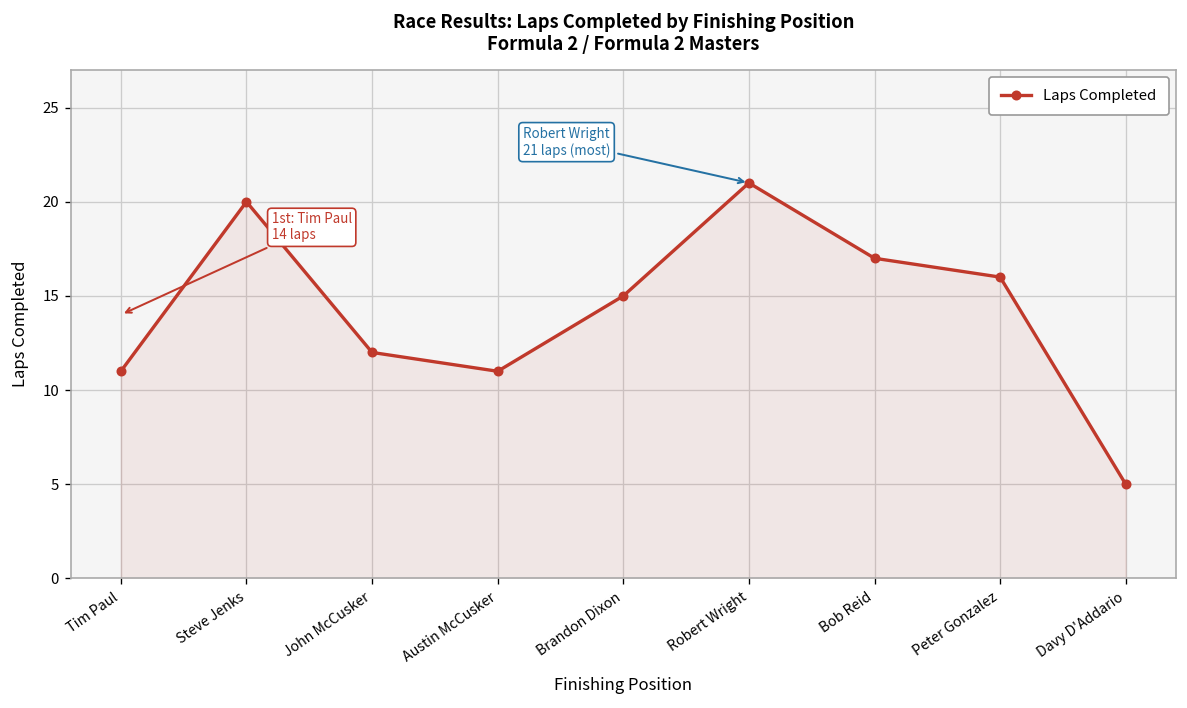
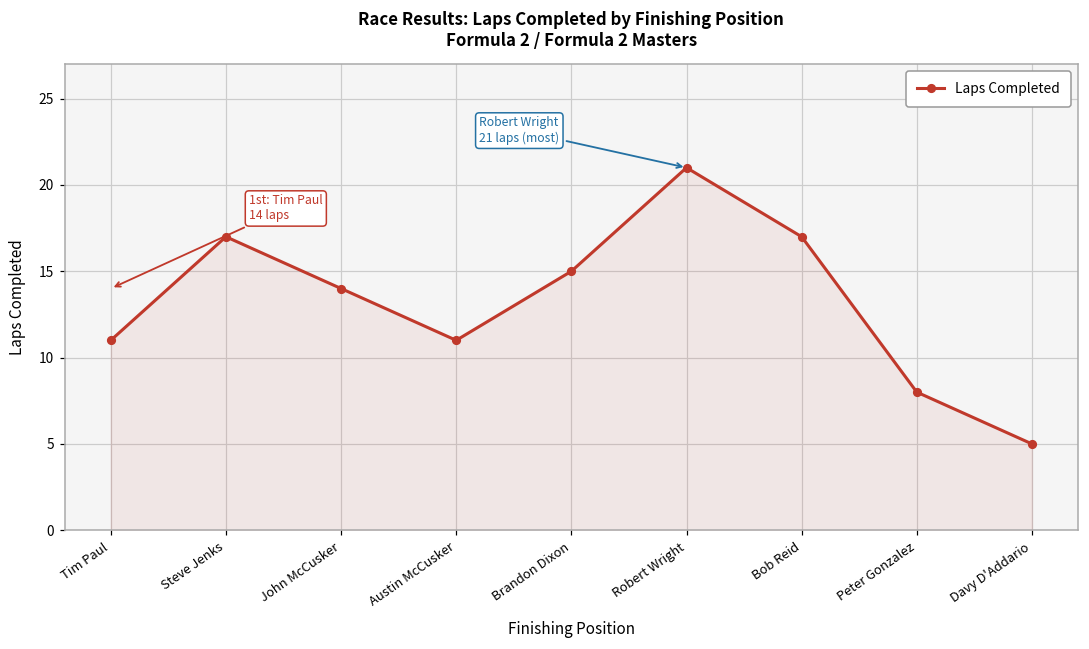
  {
    "Tim Paul": 11,
-   "Steve Jenks": 20,
-   "John McCusker": 12,
+   "Steve Jenks": 17,
+   "John McCusker": 14,
    "Austin McCusker": 11,
    "Brandon Dixon": 15,
    "Bob Reid": 17,
-   "Peter Gonzalez": 16,
+   "Peter Gonzalez": 8,
    "Davy D'Addario": 5
  }
